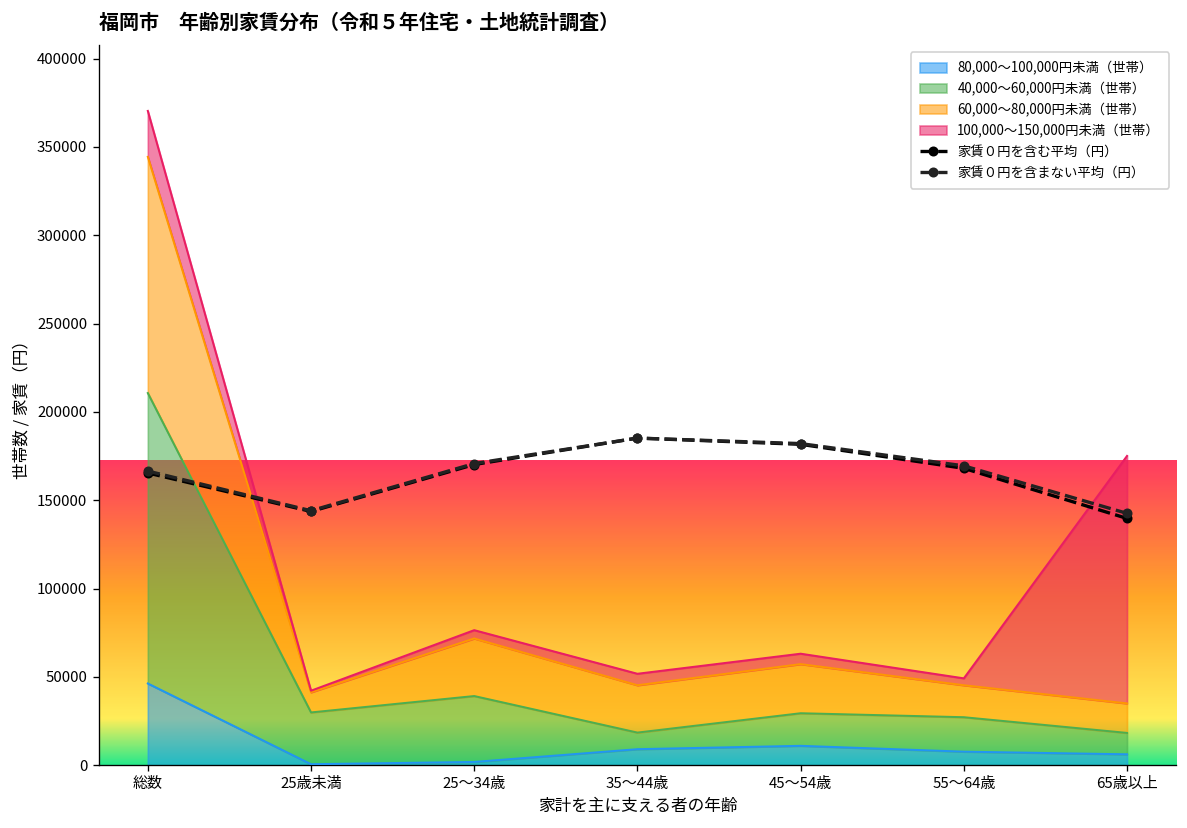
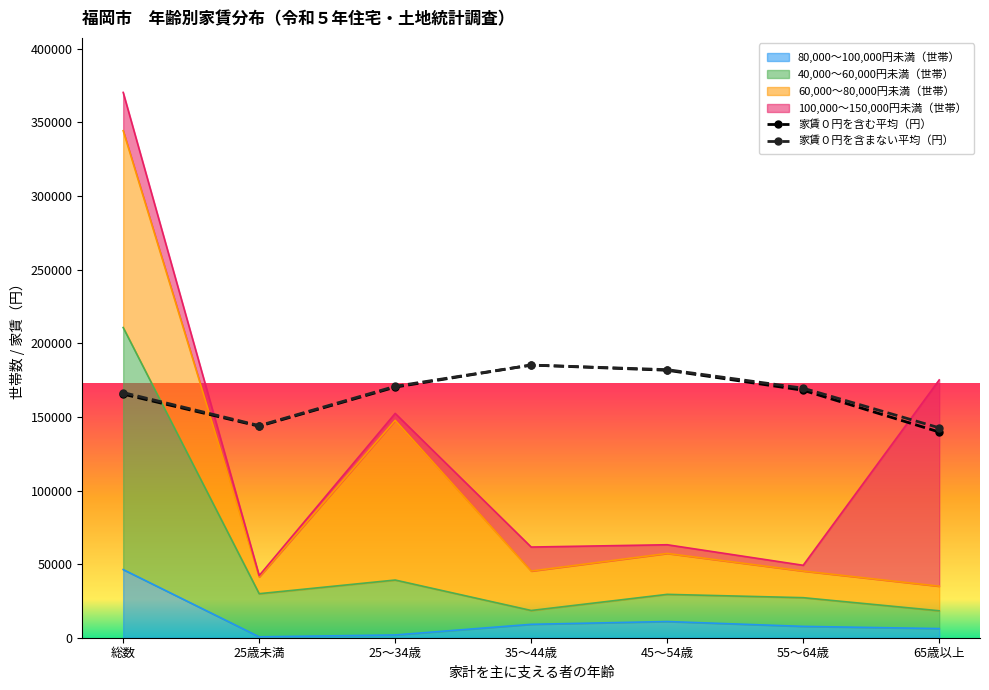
  {
    "80,000～100,000円未満（世帯）": {
      "総数": 46000,
      "25歳未満": 1000,
      "25～34歳": 2000,
      "35～44歳": 9000,
      "45～54歳": 11000,
      "55～64歳": 8000,
      "65歳以上": 6000
    },
    "40,000～60,000円未満（世帯）": {
      "総数": 164000,
      "25歳未満": 29000,
      "25～34歳": 37000,
      "35～44歳": 9000,
      "45～54歳": 18000,
      "55～64歳": 20000,
      "65歳以上": 12000
    },
    "60,000～80,000円未満（世帯）": {
      "総数": 134000,
-     "25～34歳": 33000,
+     "25～34歳": 108000,
      "35～44歳": 27000,
      "45～54歳": 28000,
      "55～64歳": 18000,
      "65歳以上": 17000
    },
    "100,000～150,000円未満（世帯）": {
      "総数": 26000,
      "25～34歳": 5000,
-     "35～44歳": 7000,
+     "35～44歳": 16000,
      "45～54歳": 6000,
      "55～64歳": 4000,
      "65歳以上": 140000
    }
  }
